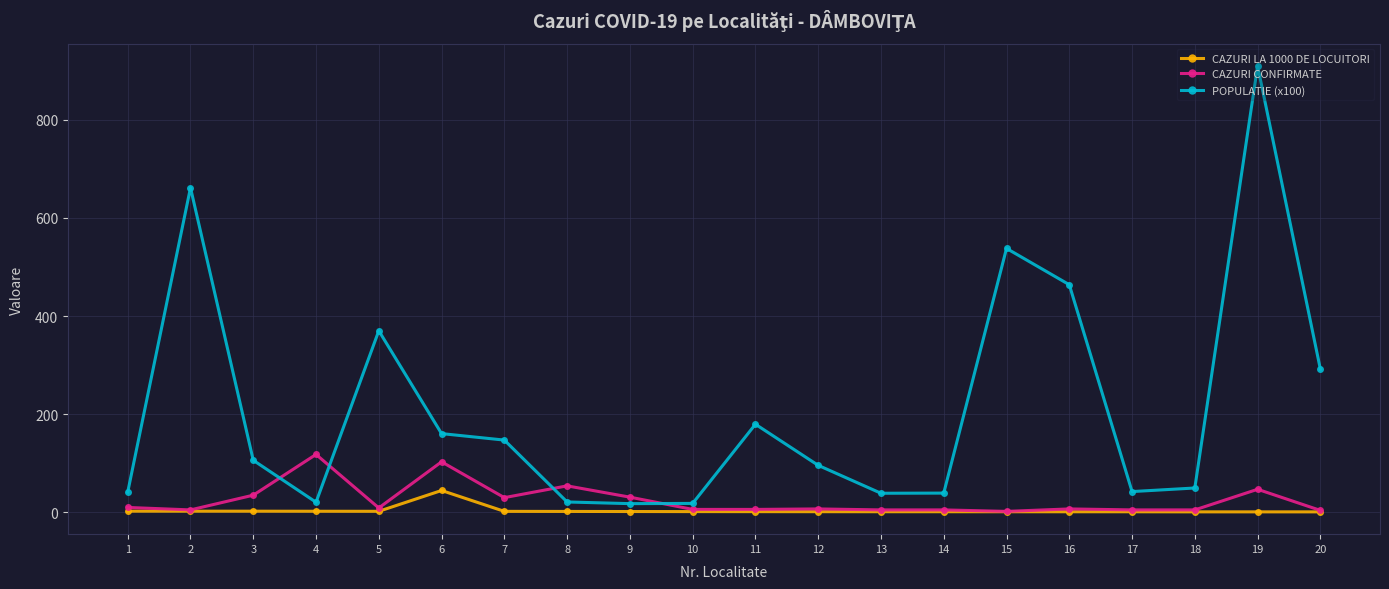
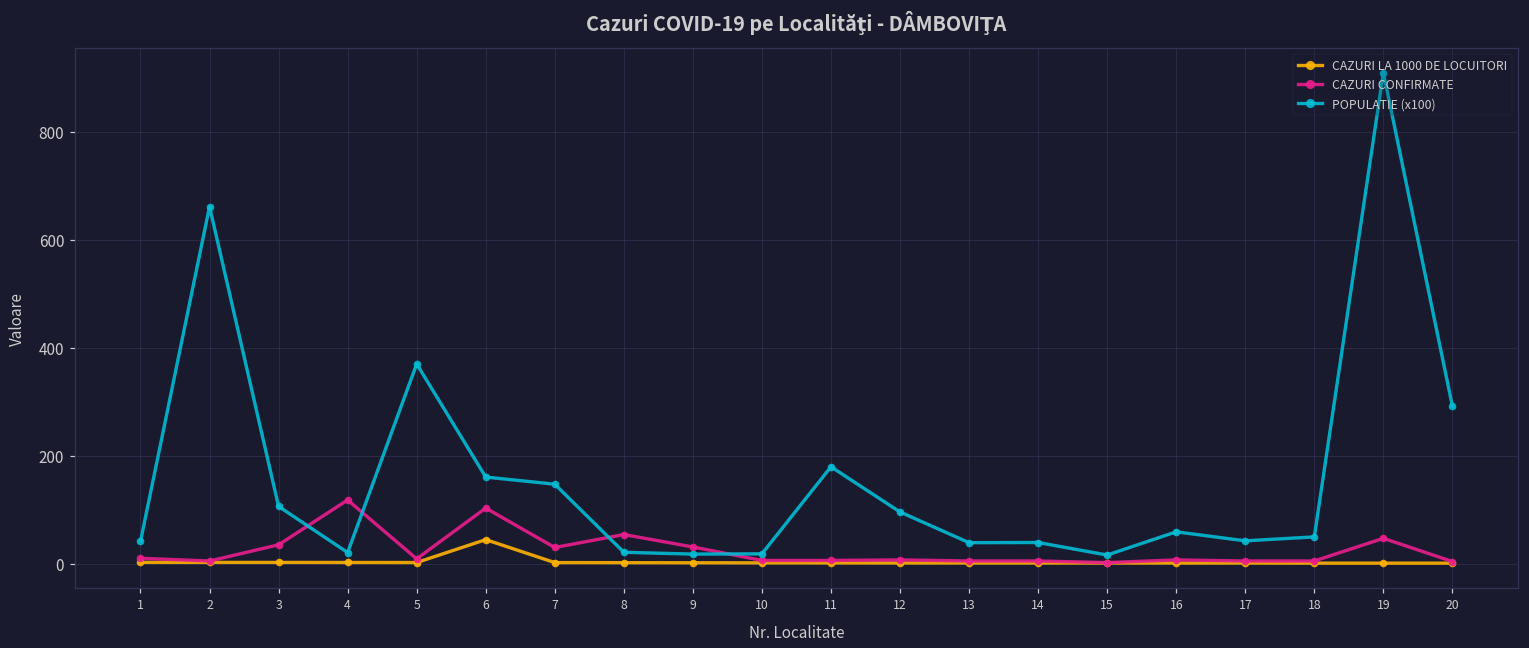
  {
    "CAZURI LA 1000 DE LOCUITORI": {
      "1": 0,
      "3": 0,
      "4": 0,
      "5": 0,
      "6": 40,
      "7": 0,
      "8": 0,
      "9": 0,
      "12": 0,
      "16": 0,
      "19": 0
    },
    "CAZURI CONFIRMATE": {
      "1": 10,
      "3": 40,
      "4": 120,
      "5": 10,
      "6": 100,
      "7": 30,
      "8": 50,
      "9": 30,
      "12": 10,
      "16": 10,
      "19": 50
    },
    "POPULATIE (x100)": {
      "1": 40,
      "2": 660,
      "3": 110,
      "4": 20,
      "5": 370,
      "6": 160,
      "7": 150,
      "8": 20,
      "9": 20,
      "10": 20,
      "11": 180,
      "12": 100,
      "13": 40,
      "14": 40,
-     "15": 540,
-     "16": 460,
+     "15": 20,
+     "16": 60,
      "17": 40,
      "18": 50,
      "20": 290
    }
  }
